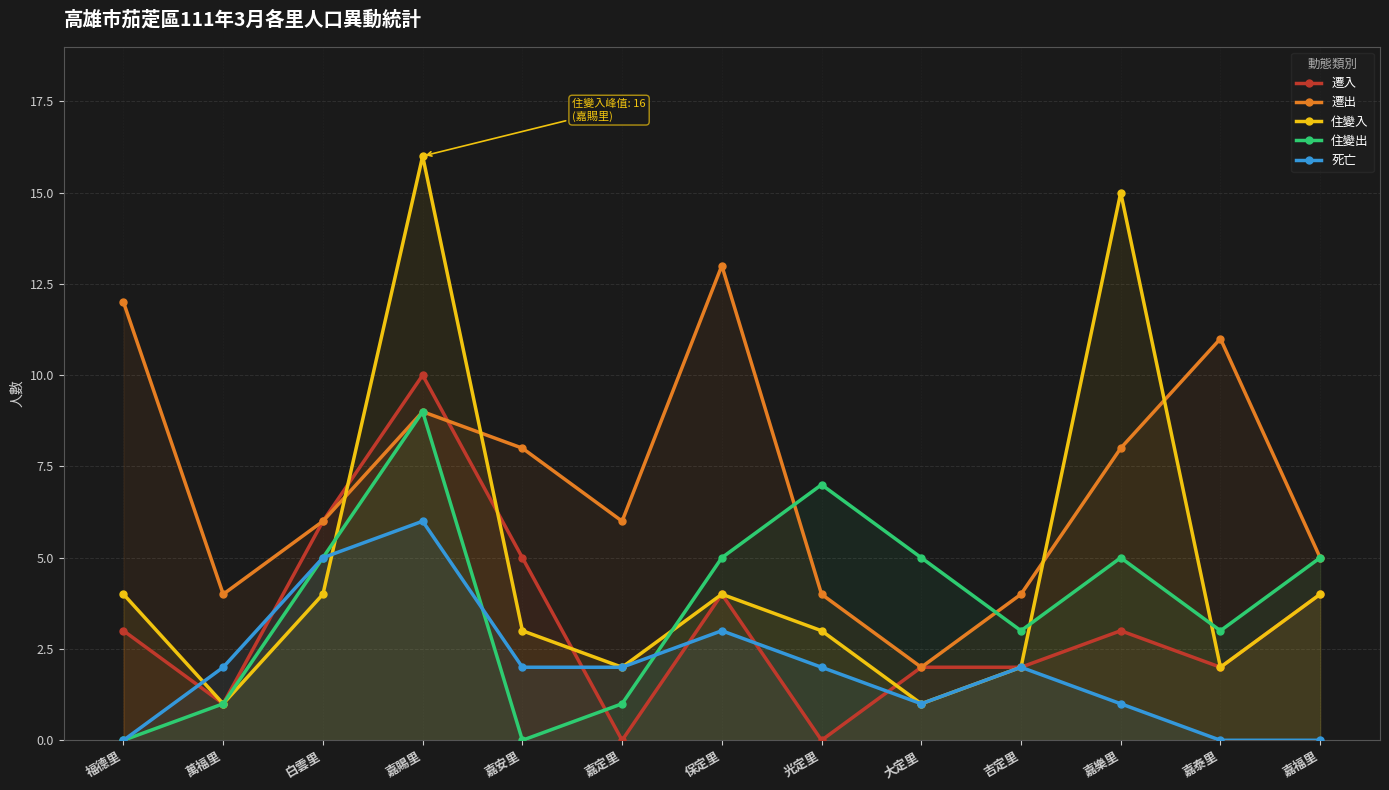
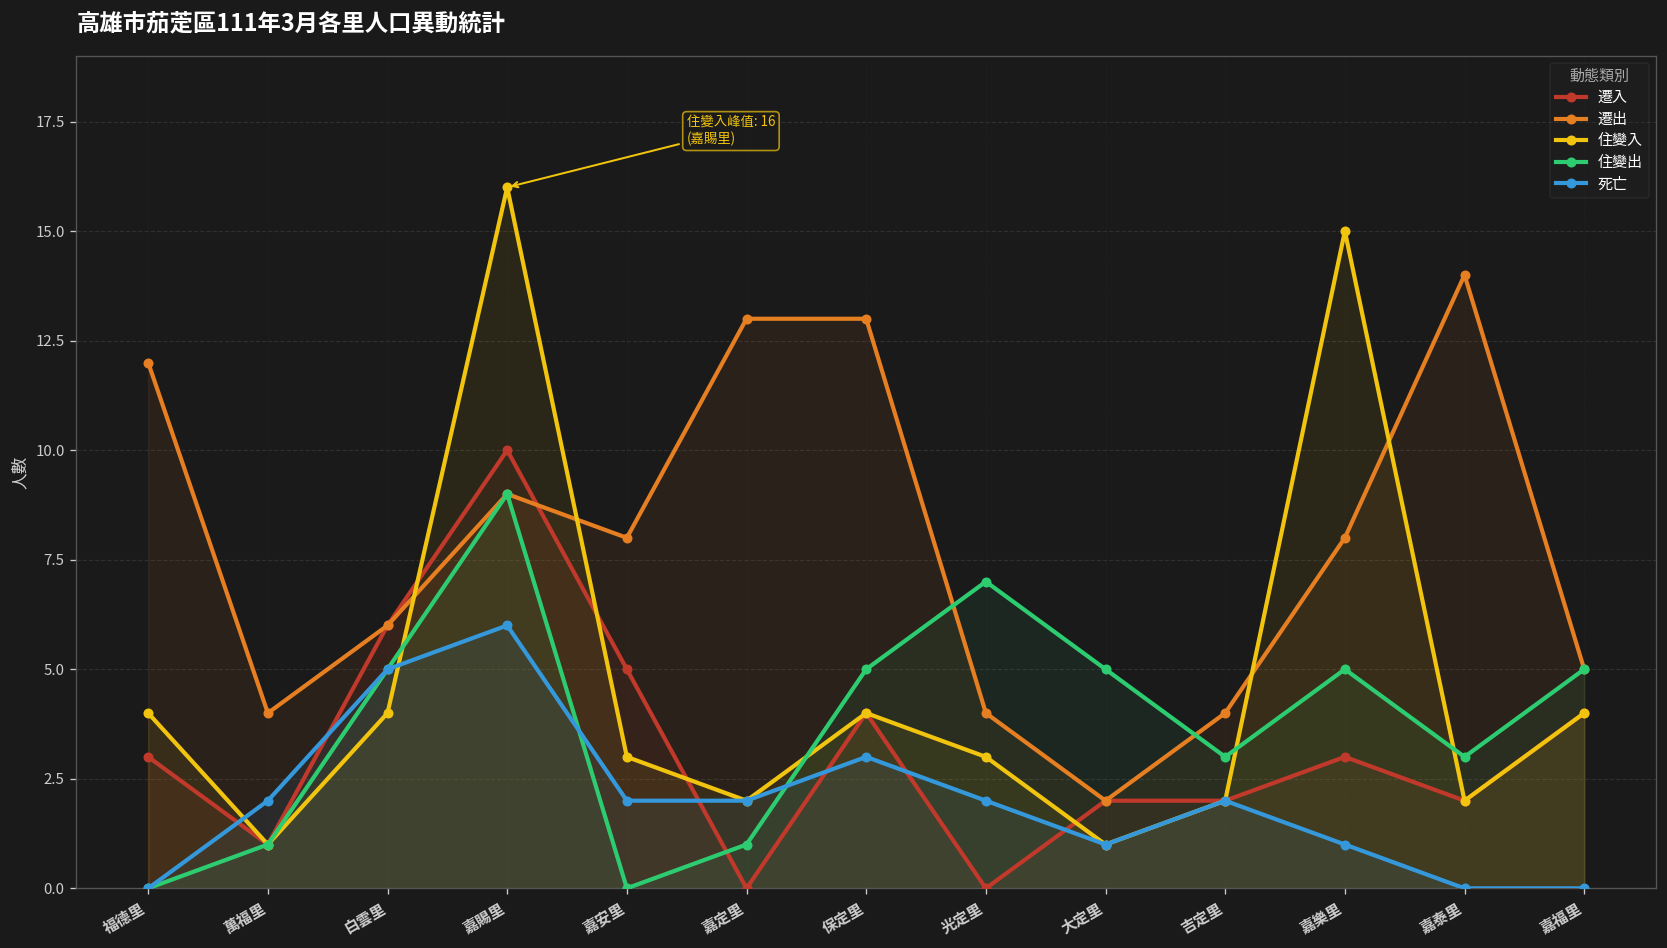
  {
    "遷入": {
      "福德里": 3,
      "嘉賜里": 10,
      "嘉安里": 5,
      "嘉定里": 0,
      "光定里": 0,
      "嘉樂里": 3
    },
    "遷出": {
      "福德里": 12,
      "萬福里": 4,
      "嘉安里": 8,
-     "嘉定里": 6,
+     "嘉定里": 13,
      "保定里": 13,
      "光定里": 4,
      "吉定里": 4,
      "嘉樂里": 8,
-     "嘉泰里": 11
+     "嘉泰里": 14
    },
    "住變入": {
      "福德里": 4,
      "白雲里": 4,
      "嘉安里": 3,
      "光定里": 3,
      "嘉樂里": 15
    },
    "住變出": {
      "嘉安里": 0,
      "嘉定里": 1,
      "保定里": 5,
      "光定里": 7,
      "大定里": 5,
      "吉定里": 3,
      "嘉樂里": 5,
      "嘉泰里": 3
    },
    "死亡": {
      "萬福里": 2,
      "嘉賜里": 6,
      "嘉安里": 2,
      "保定里": 3,
      "光定里": 2,
      "嘉樂里": 1,
      "嘉泰里": 0,
      "嘉福里": 0
    }
  }
